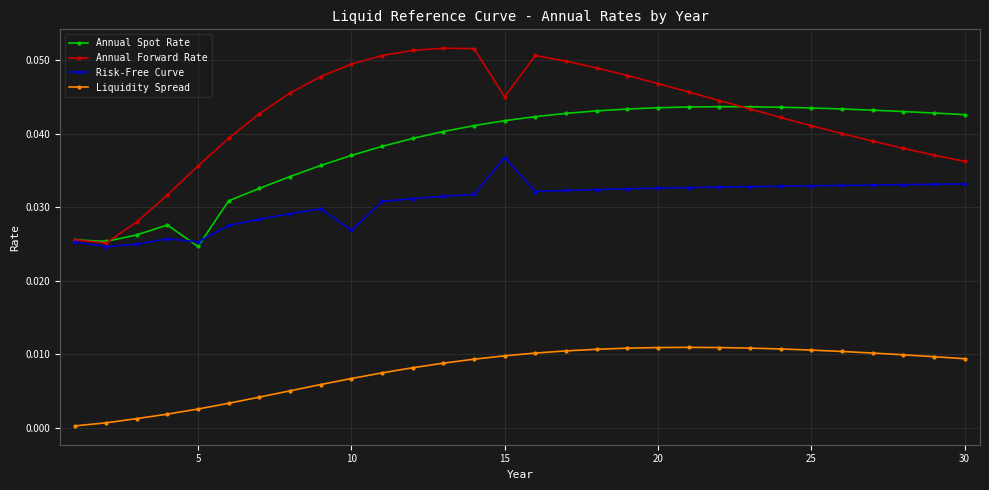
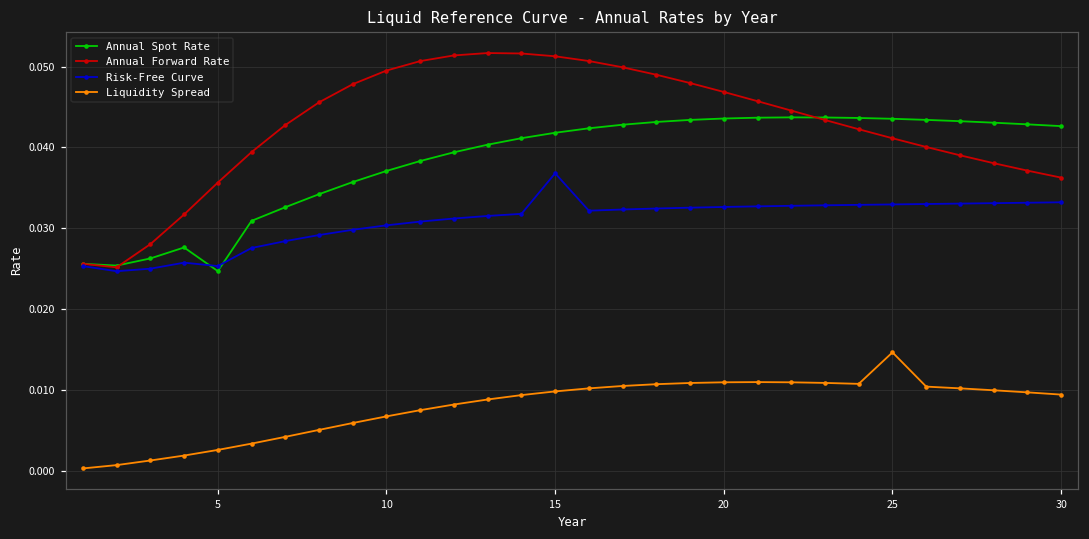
  {
    "Annual Spot Rate": {
      "5": 0.025,
      "10": 0.037,
      "15": 0.042,
      "20": 0.044,
      "25": 0.044,
      "30": 0.043
    },
    "Annual Forward Rate": {
      "5": 0.036,
      "10": 0.050,
-     "15": 0.045,
+     "15": 0.051,
      "20": 0.047,
      "25": 0.041,
      "30": 0.036
    },
    "Risk-Free Curve": {
      "5": 0.025,
-     "10": 0.027,
+     "10": 0.030,
      "15": 0.037,
      "20": 0.033,
      "25": 0.033,
      "30": 0.033
    },
    "Liquidity Spread": {
      "5": 0.003,
      "10": 0.007,
      "15": 0.010,
      "20": 0.011,
-     "25": 0.011,
+     "25": 0.015,
      "30": 0.009
    }
  }
